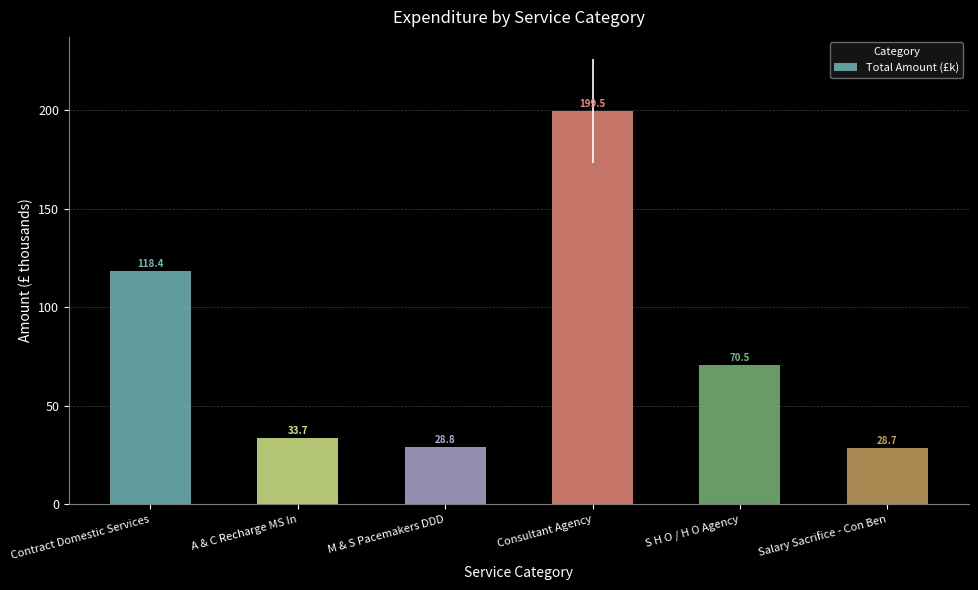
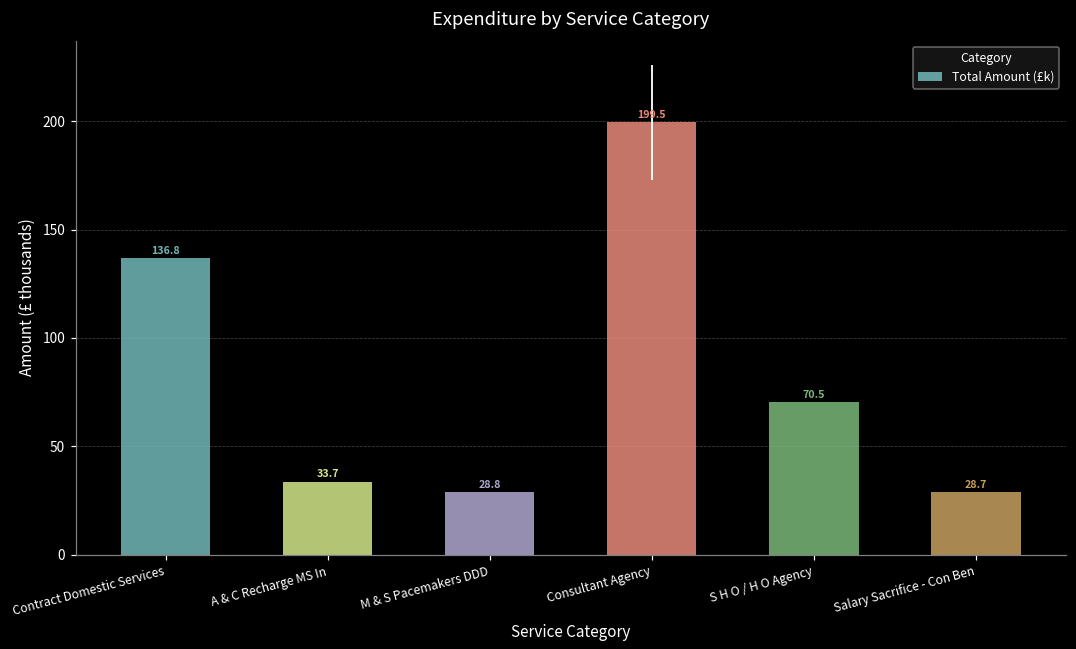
  {
-   "Contract Domestic Services": 118.4,
+   "Contract Domestic Services": 136.8,
    "A & C Recharge MS In": 33.7,
    "M & S Pacemakers DDD": 28.8,
    "Consultant Agency": 199.5,
    "S H O / H O Agency": 70.5,
    "Salary Sacrifice - Con Ben": 28.7
  }
